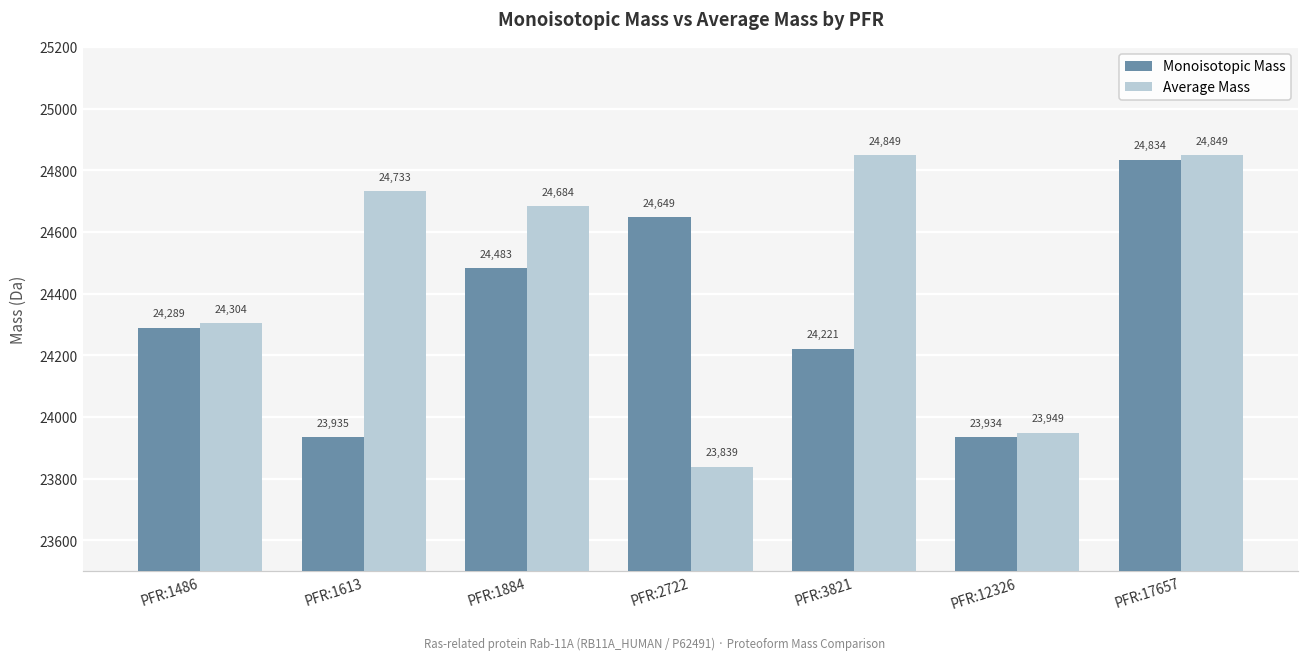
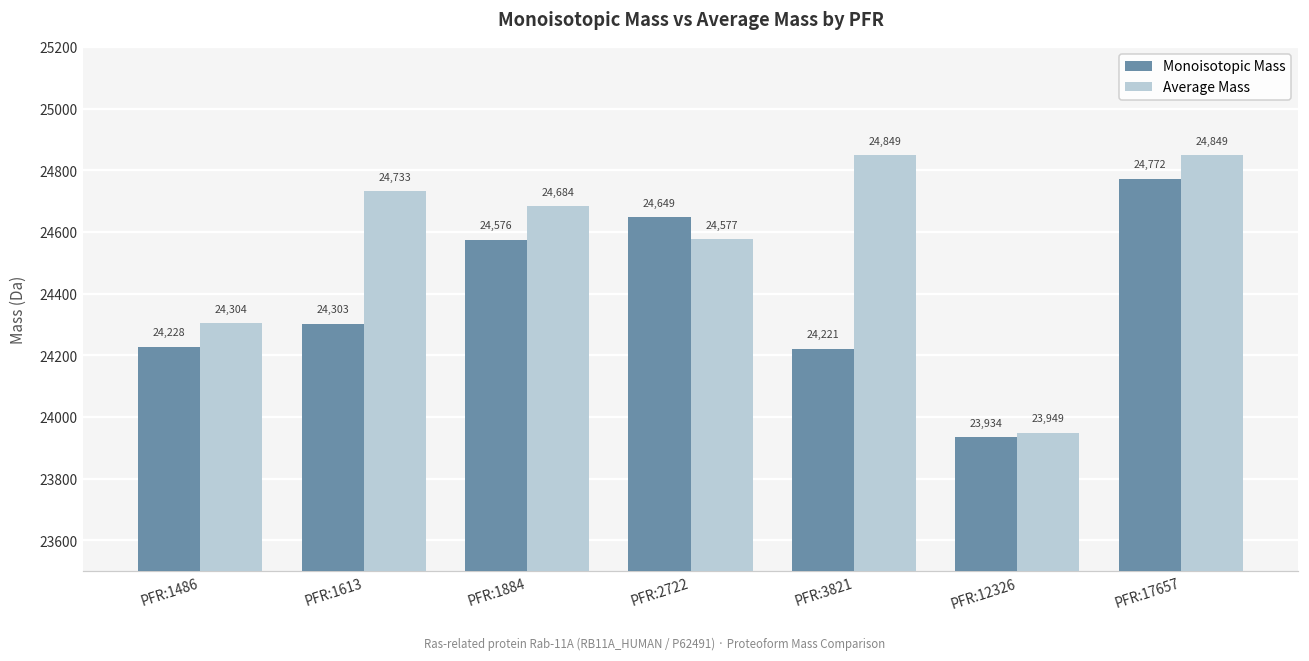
  {
    "Monoisotopic Mass": {
-     "PFR:1486": "24,289",
-     "PFR:1613": "23,935",
-     "PFR:1884": "24,483",
+     "PFR:1486": "24,228",
+     "PFR:1613": "24,303",
+     "PFR:1884": "24,576",
      "PFR:2722": "24,649",
      "PFR:3821": "24,221",
      "PFR:12326": "23,934",
-     "PFR:17657": "24,834"
+     "PFR:17657": "24,772"
    },
    "Average Mass": {
      "PFR:1486": "24,304",
      "PFR:1613": "24,733",
      "PFR:1884": "24,684",
-     "PFR:2722": "23,839",
+     "PFR:2722": "24,577",
      "PFR:3821": "24,849",
      "PFR:12326": "23,949",
      "PFR:17657": "24,849"
    }
  }
